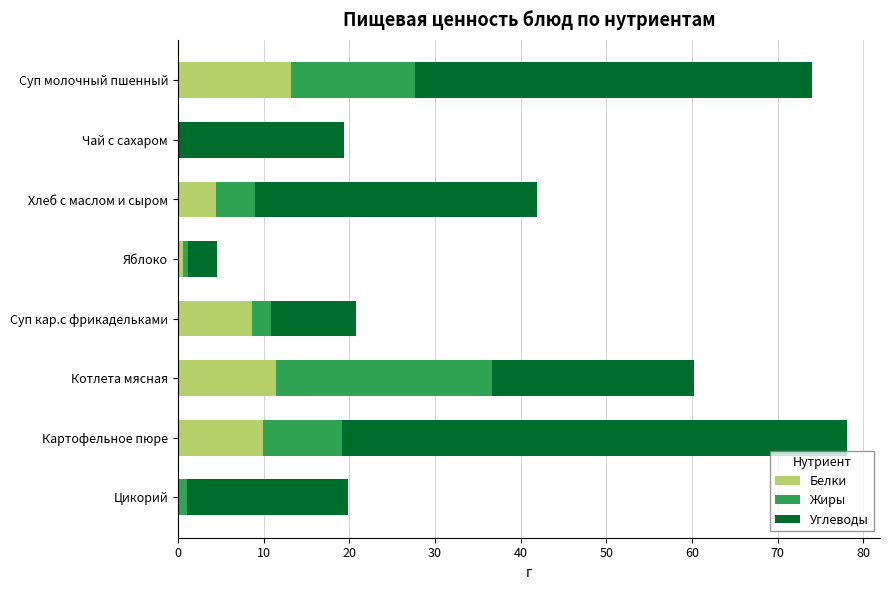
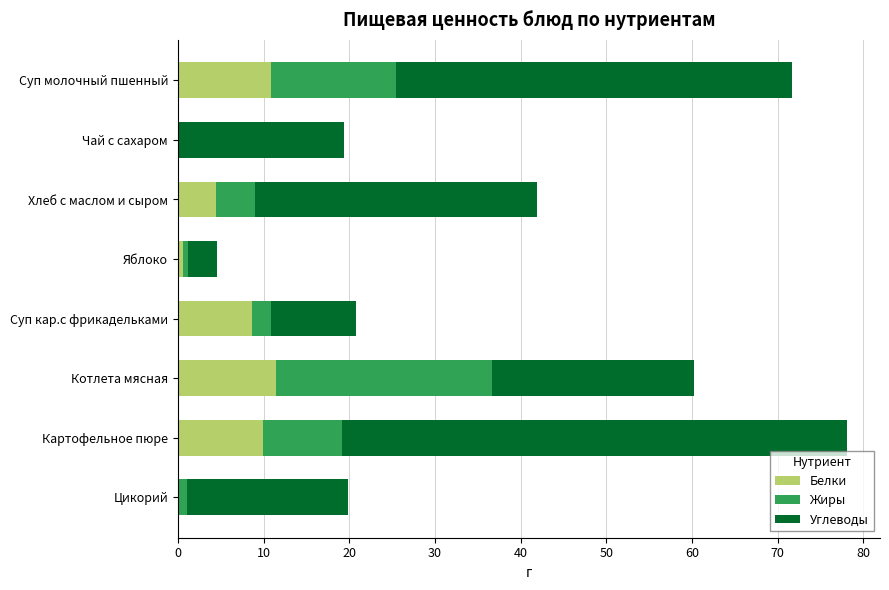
  {
    "Белки": {
-     "Суп молочный пшенный": 13,
+     "Суп молочный пшенный": 11,
      "Чай с сахаром": 0,
      "Хлеб с маслом и сыром": 4,
      "Яблоко": 1,
      "Суп кар.с фрикадельками": 9,
      "Котлета мясная": 11,
      "Картофельное пюре": 10,
      "Цикорий": 0
    },
    "Жиры": {
      "Суп молочный пшенный": 15,
      "Чай с сахаром": 0,
      "Хлеб с маслом и сыром": 5,
      "Яблоко": 1,
      "Суп кар.с фрикадельками": 2,
      "Котлета мясная": 25,
      "Картофельное пюре": 9,
      "Цикорий": 1
    },
    "Углеводы": {
      "Суп молочный пшенный": 46,
      "Чай с сахаром": 19,
      "Хлеб с маслом и сыром": 33,
      "Яблоко": 3,
      "Суп кар.с фрикадельками": 10,
      "Котлета мясная": 24,
      "Картофельное пюре": 59,
      "Цикорий": 19
    }
  }
